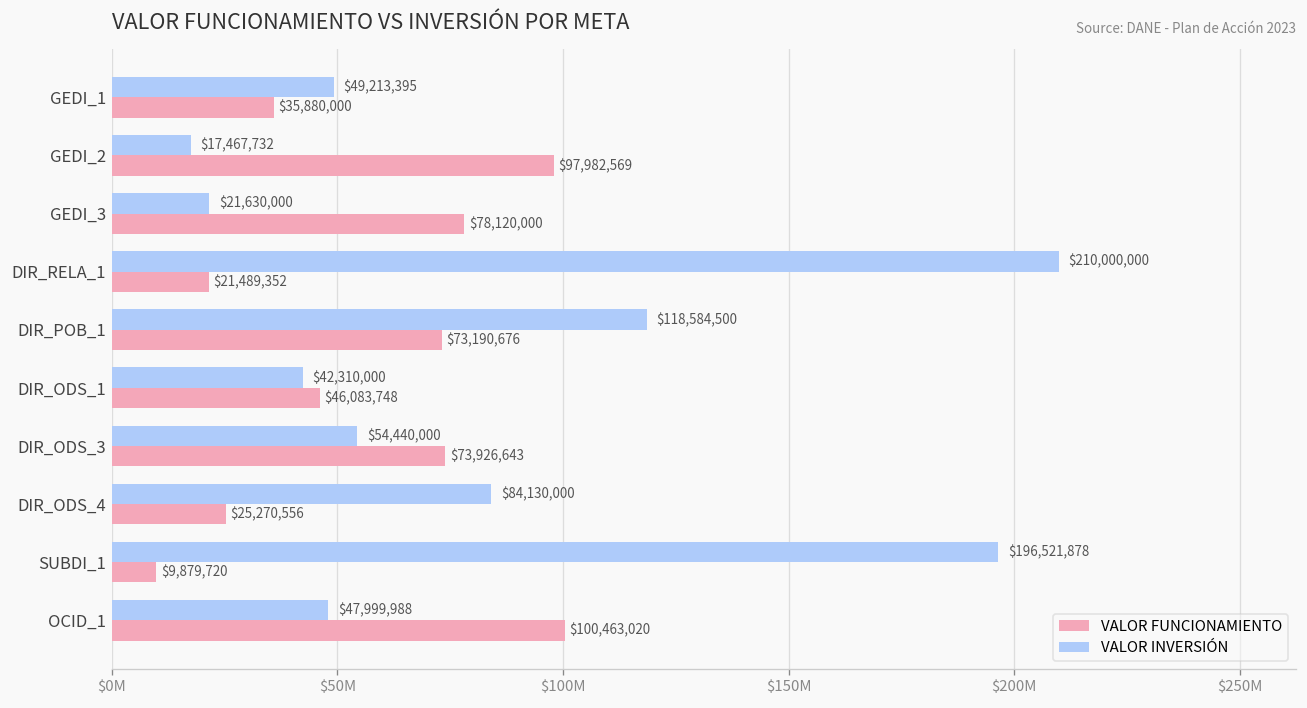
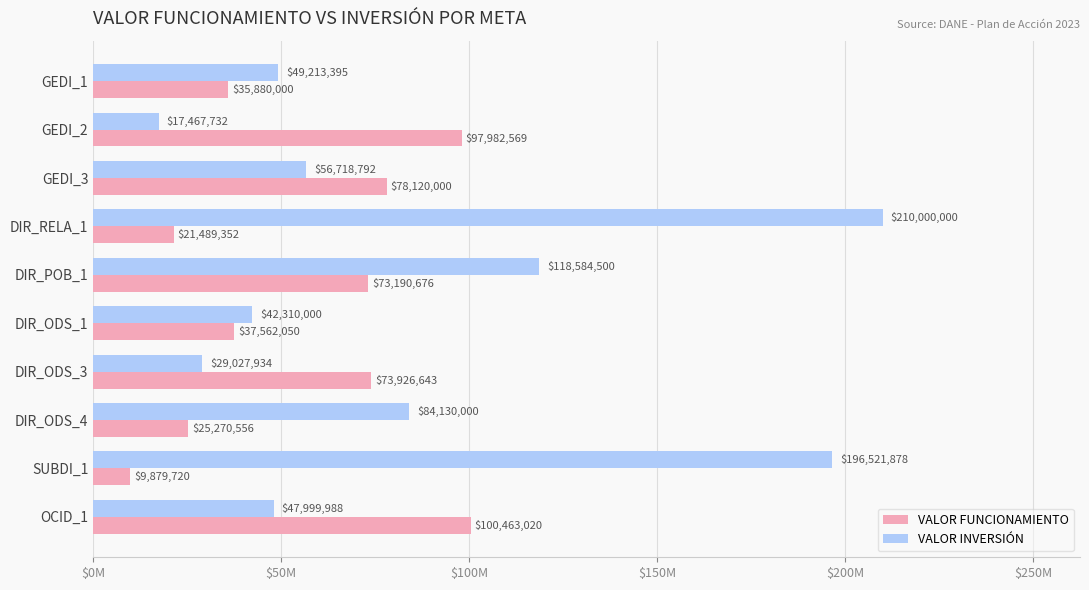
  {
    "VALOR FUNCIONAMIENTO": {
      "GEDI_1": "$35,880,000",
      "GEDI_2": "$97,982,569",
      "GEDI_3": "$78,120,000",
      "DIR_RELA_1": "$21,489,352",
      "DIR_POB_1": "$73,190,676",
-     "DIR_ODS_1": "$46,083,748",
+     "DIR_ODS_1": "$37,562,050",
      "DIR_ODS_3": "$73,926,643",
      "DIR_ODS_4": "$25,270,556",
      "SUBDI_1": "$9,879,720",
      "OCID_1": "$100,463,020"
    },
    "VALOR INVERSIÓN": {
      "GEDI_1": "$49,213,395",
      "GEDI_2": "$17,467,732",
-     "GEDI_3": "$21,630,000",
+     "GEDI_3": "$56,718,792",
      "DIR_RELA_1": "$210,000,000",
      "DIR_POB_1": "$118,584,500",
      "DIR_ODS_1": "$42,310,000",
-     "DIR_ODS_3": "$54,440,000",
+     "DIR_ODS_3": "$29,027,934",
      "DIR_ODS_4": "$84,130,000",
      "SUBDI_1": "$196,521,878",
      "OCID_1": "$47,999,988"
    }
  }
